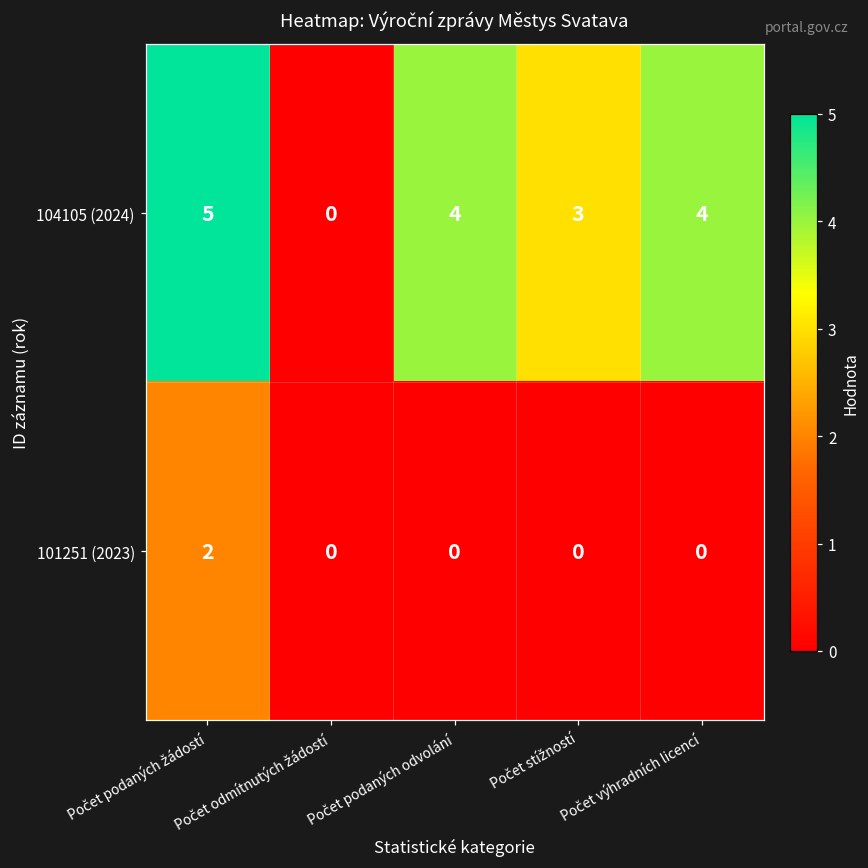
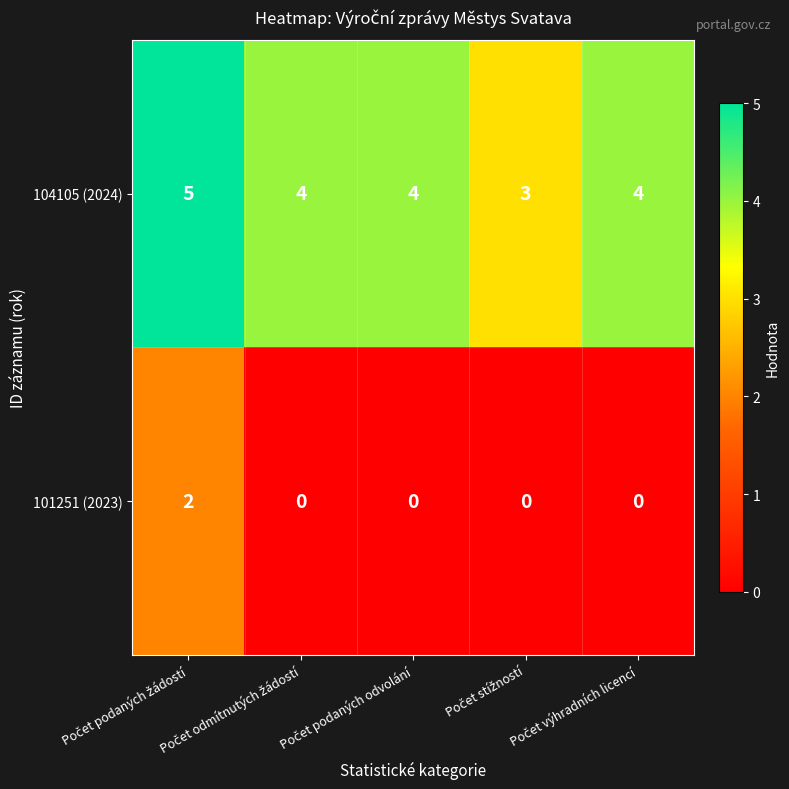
  {
    "104105 (2024)": {
      "Počet podaných žádostí": 5,
-     "Počet odmítnutých žádostí": 0,
+     "Počet odmítnutých žádostí": 4,
      "Počet podaných odvolání": 4,
      "Počet stížností": 3,
      "Počet výhradních licencí": 4
    },
    "101251 (2023)": {
      "Počet podaných žádostí": 2,
      "Počet odmítnutých žádostí": 0,
      "Počet podaných odvolání": 0,
      "Počet stížností": 0,
      "Počet výhradních licencí": 0
    }
  }
